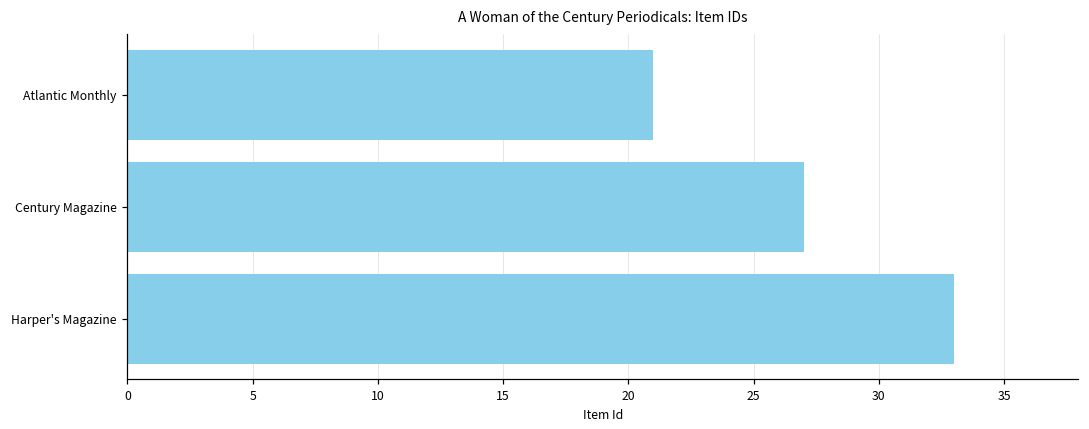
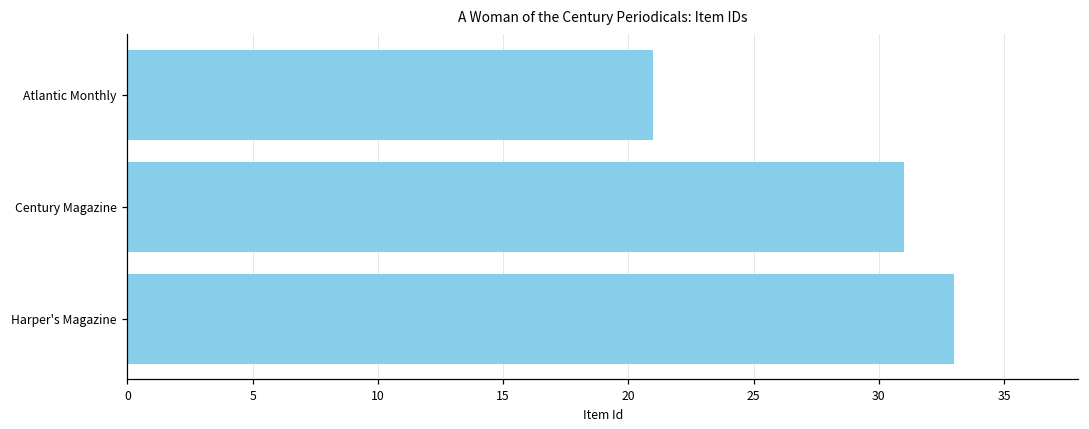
  {
    "Atlantic Monthly": 21,
-   "Century Magazine": 27,
+   "Century Magazine": 31,
    "Harper's Magazine": 33
  }
